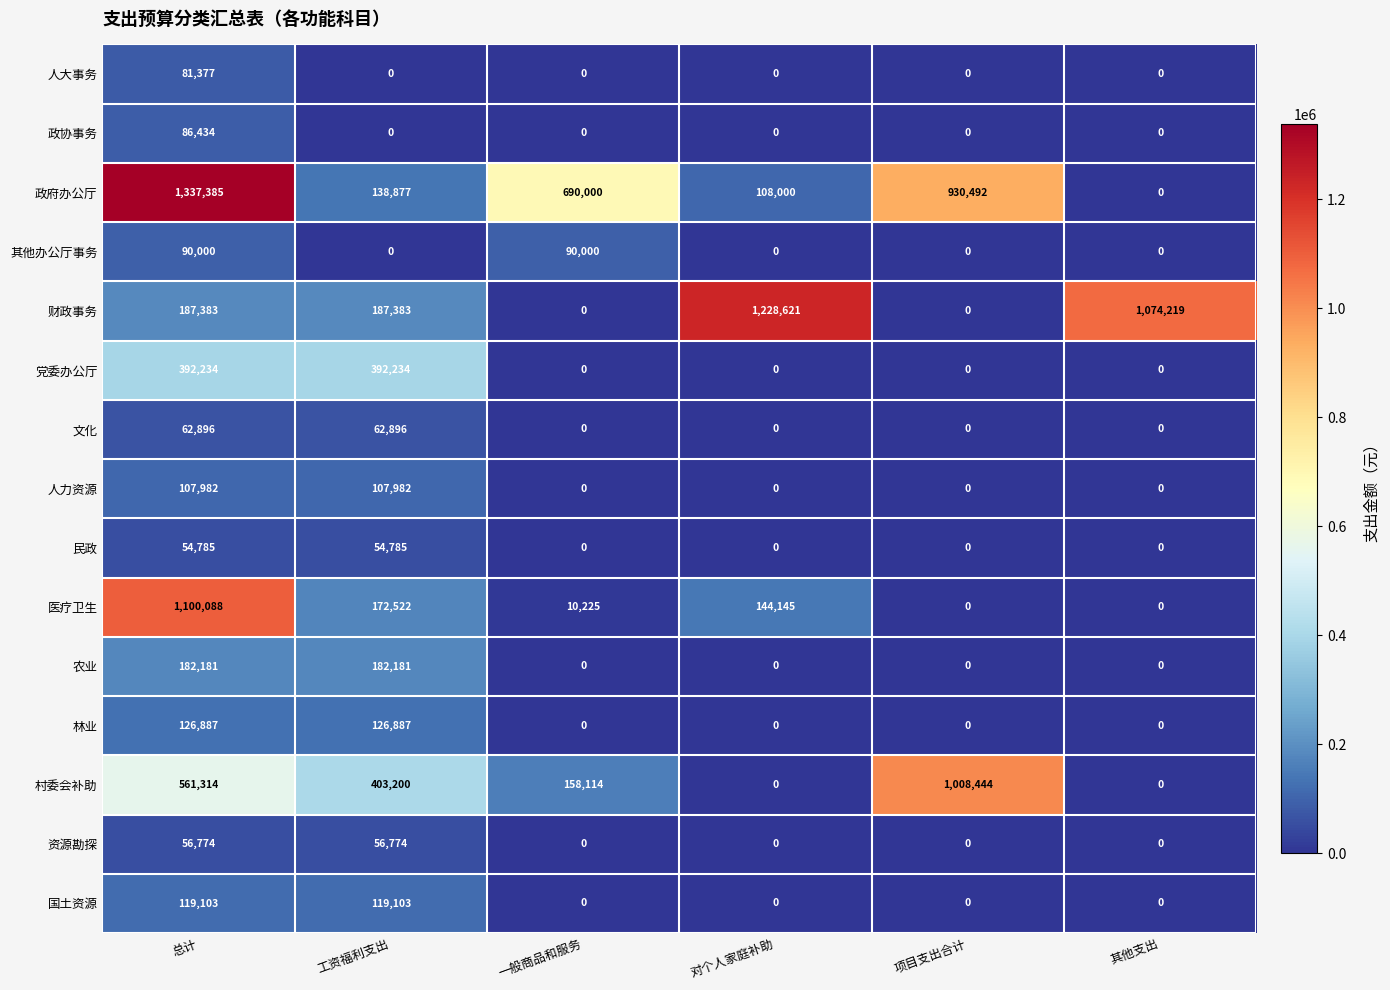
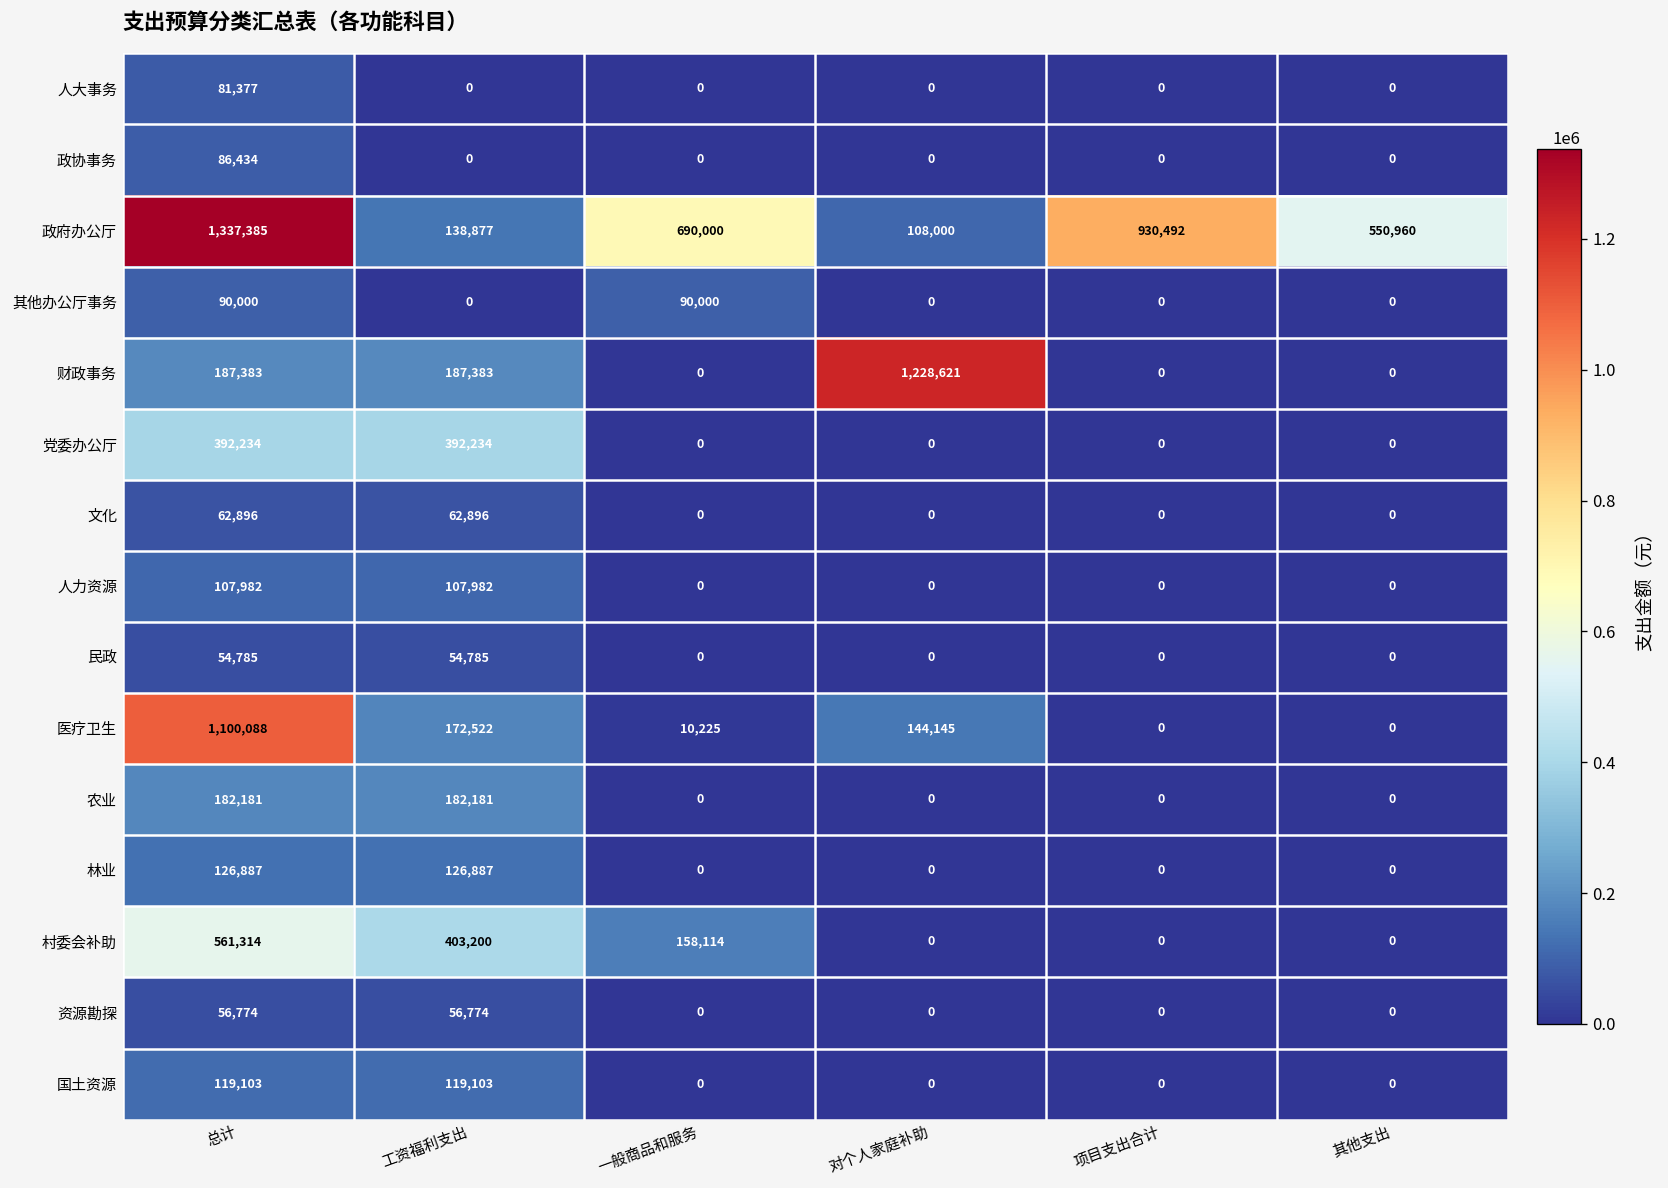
  {
    "人大事务": {
      "总计": "81,377",
      "工资福利支出": "0",
      "一般商品和服务": "0",
      "对个人家庭补助": "0",
      "项目支出合计": "0",
      "其他支出": "0"
    },
    "政协事务": {
      "总计": "86,434",
      "工资福利支出": "0",
      "一般商品和服务": "0",
      "对个人家庭补助": "0",
      "项目支出合计": "0",
      "其他支出": "0"
    },
    "政府办公厅": {
      "总计": "1,337,385",
      "工资福利支出": "138,877",
      "一般商品和服务": "690,000",
      "对个人家庭补助": "108,000",
      "项目支出合计": "930,492",
-     "其他支出": "0"
+     "其他支出": "550,960"
    },
    "其他办公厅事务": {
      "总计": "90,000",
      "工资福利支出": "0",
      "一般商品和服务": "90,000",
      "对个人家庭补助": "0",
      "项目支出合计": "0",
      "其他支出": "0"
    },
    "财政事务": {
      "总计": "187,383",
      "工资福利支出": "187,383",
      "一般商品和服务": "0",
      "对个人家庭补助": "1,228,621",
      "项目支出合计": "0",
-     "其他支出": "1,074,219"
+     "其他支出": "0"
    },
    "党委办公厅": {
      "总计": "392,234",
      "工资福利支出": "392,234",
      "一般商品和服务": "0",
      "对个人家庭补助": "0",
      "项目支出合计": "0",
      "其他支出": "0"
    },
    "文化": {
      "总计": "62,896",
      "工资福利支出": "62,896",
      "一般商品和服务": "0",
      "对个人家庭补助": "0",
      "项目支出合计": "0",
      "其他支出": "0"
    },
    "人力资源": {
      "总计": "107,982",
      "工资福利支出": "107,982",
      "一般商品和服务": "0",
      "对个人家庭补助": "0",
      "项目支出合计": "0",
      "其他支出": "0"
    },
    "民政": {
      "总计": "54,785",
      "工资福利支出": "54,785",
      "一般商品和服务": "0",
      "对个人家庭补助": "0",
      "项目支出合计": "0",
      "其他支出": "0"
    },
    "医疗卫生": {
      "总计": "1,100,088",
      "工资福利支出": "172,522",
      "一般商品和服务": "10,225",
      "对个人家庭补助": "144,145",
      "项目支出合计": "0",
      "其他支出": "0"
    },
    "农业": {
      "总计": "182,181",
      "工资福利支出": "182,181",
      "一般商品和服务": "0",
      "对个人家庭补助": "0",
      "项目支出合计": "0",
      "其他支出": "0"
    },
    "林业": {
      "总计": "126,887",
      "工资福利支出": "126,887",
      "一般商品和服务": "0",
      "对个人家庭补助": "0",
      "项目支出合计": "0",
      "其他支出": "0"
    },
    "村委会补助": {
      "总计": "561,314",
      "工资福利支出": "403,200",
      "一般商品和服务": "158,114",
      "对个人家庭补助": "0",
-     "项目支出合计": "1,008,444",
+     "项目支出合计": "0",
      "其他支出": "0"
    },
    "资源勘探": {
      "总计": "56,774",
      "工资福利支出": "56,774",
      "一般商品和服务": "0",
      "对个人家庭补助": "0",
      "项目支出合计": "0",
      "其他支出": "0"
    },
    "国土资源": {
      "总计": "119,103",
      "工资福利支出": "119,103",
      "一般商品和服务": "0",
      "对个人家庭补助": "0",
      "项目支出合计": "0",
      "其他支出": "0"
    }
  }
